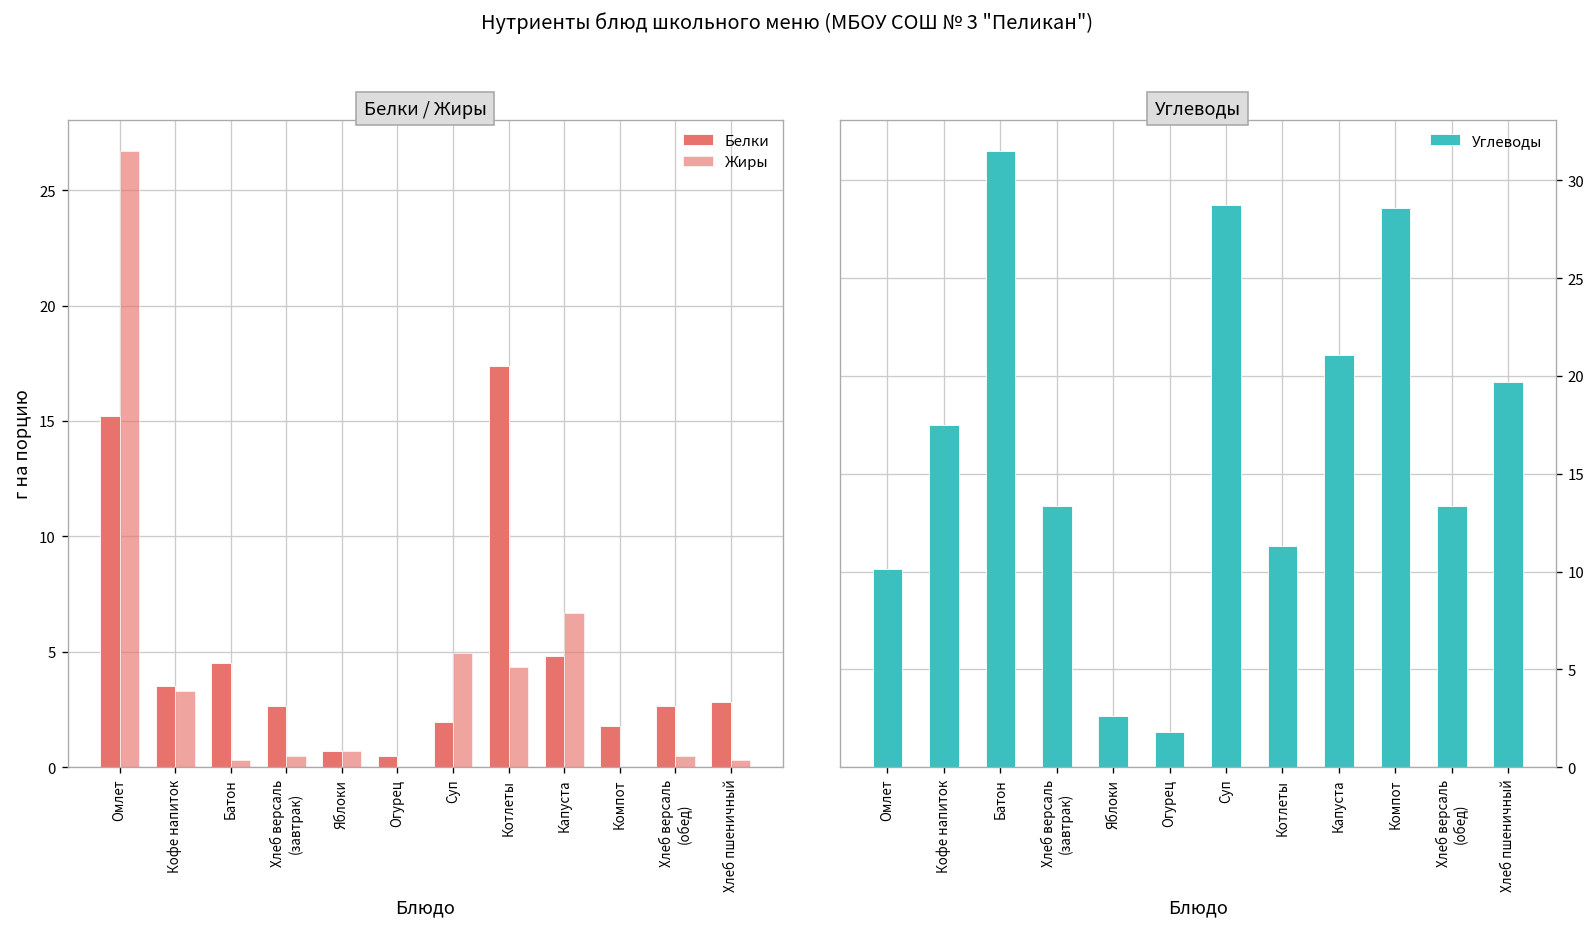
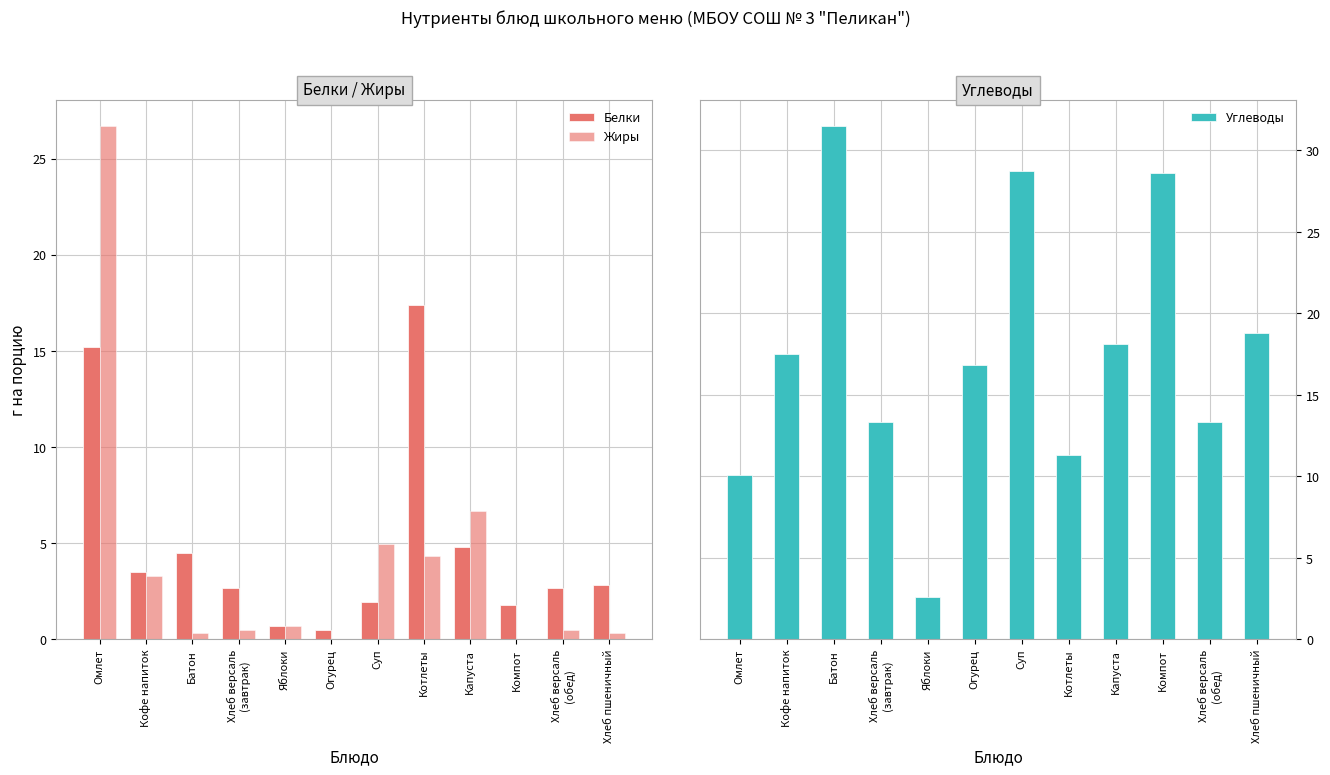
  {
    "Углеводы": {
      "Омлет": 10.1,
      "Кофе напиток": 17.5,
      "Батон": 31.5,
      "Хлеб версаль (завтрак)": 13.4,
      "Яблоки": 2.6,
-     "Огурец": 1.8,
+     "Огурец": 16.8,
      "Суп": 28.8,
      "Котлеты": 11.3,
-     "Капуста": 21.1,
+     "Капуста": 18.1,
      "Компот": 28.6,
      "Хлеб версаль (обед)": 13.4,
-     "Хлеб пшеничный": 19.7
+     "Хлеб пшеничный": 18.8
    }
  }
